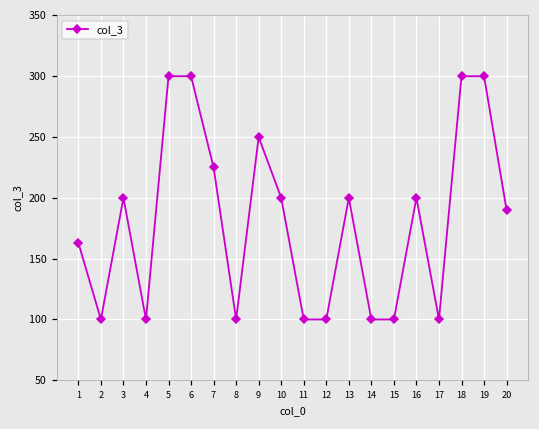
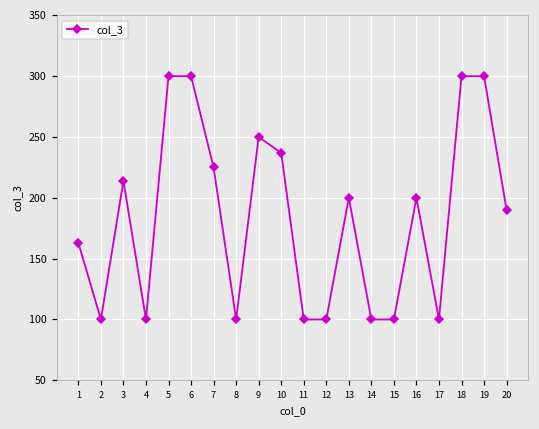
  {
    "1": 163,
    "2": 100,
-   "3": 200,
+   "3": 214,
    "4": 100,
    "5": 300,
    "6": 300,
    "7": 225,
    "8": 100,
    "9": 250,
-   "10": 200,
+   "10": 237,
    "11": 100,
    "12": 100,
    "13": 200,
    "14": 100,
    "15": 100,
    "16": 200,
    "17": 100,
    "18": 300,
    "19": 300,
    "20": 190
  }
